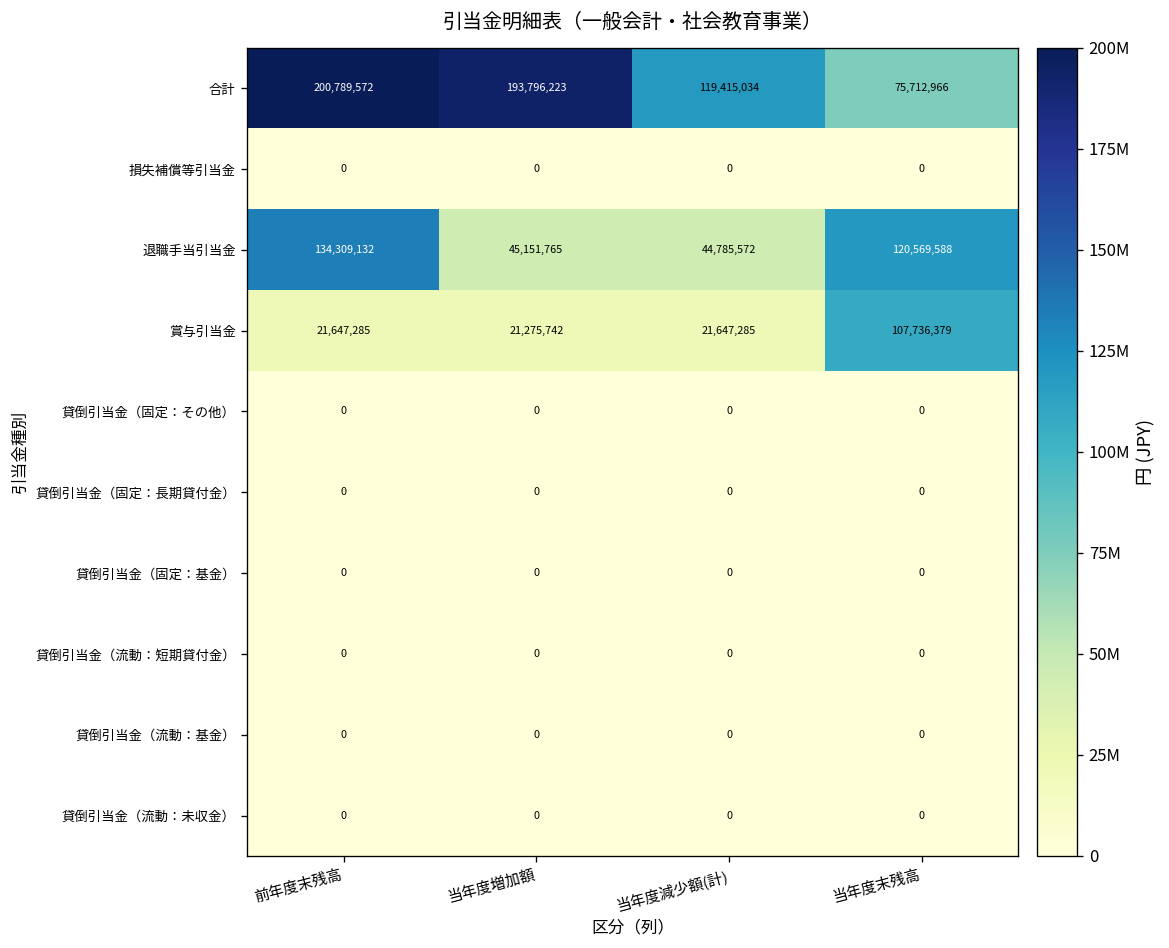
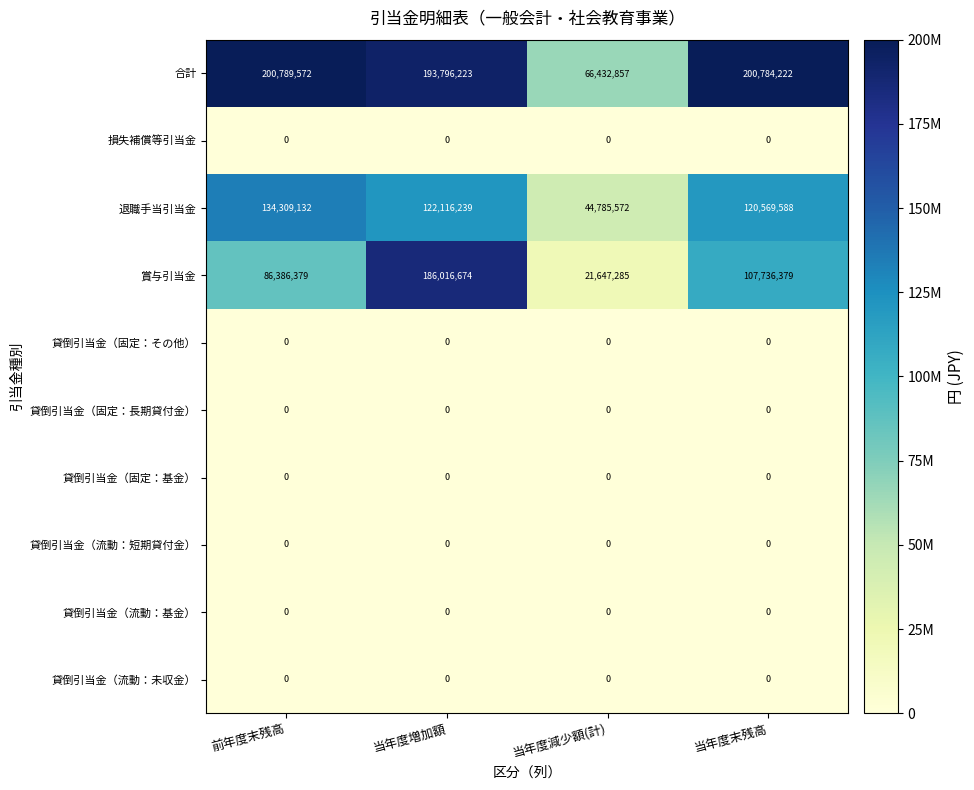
  {
    "合計": {
      "前年度末残高": "200,789,572",
      "当年度増加額": "193,796,223",
-     "当年度減少額(計)": "119,415,034",
-     "当年度末残高": "75,712,966"
+     "当年度減少額(計)": "66,432,857",
+     "当年度末残高": "200,784,222"
    },
    "損失補償等引当金": {
      "前年度末残高": "0",
      "当年度増加額": "0",
      "当年度減少額(計)": "0",
      "当年度末残高": "0"
    },
    "退職手当引当金": {
      "前年度末残高": "134,309,132",
-     "当年度増加額": "45,151,765",
+     "当年度増加額": "122,116,239",
      "当年度減少額(計)": "44,785,572",
      "当年度末残高": "120,569,588"
    },
    "賞与引当金": {
-     "前年度末残高": "21,647,285",
-     "当年度増加額": "21,275,742",
+     "前年度末残高": "86,386,379",
+     "当年度増加額": "186,016,674",
      "当年度減少額(計)": "21,647,285",
      "当年度末残高": "107,736,379"
    },
    "貸倒引当金（固定：その他）": {
      "前年度末残高": "0",
      "当年度増加額": "0",
      "当年度減少額(計)": "0",
      "当年度末残高": "0"
    },
    "貸倒引当金（固定：長期貸付金）": {
      "前年度末残高": "0",
      "当年度増加額": "0",
      "当年度減少額(計)": "0",
      "当年度末残高": "0"
    },
    "貸倒引当金（固定：基金）": {
      "前年度末残高": "0",
      "当年度増加額": "0",
      "当年度減少額(計)": "0",
      "当年度末残高": "0"
    },
    "貸倒引当金（流動：短期貸付金）": {
      "前年度末残高": "0",
      "当年度増加額": "0",
      "当年度減少額(計)": "0",
      "当年度末残高": "0"
    },
    "貸倒引当金（流動：基金）": {
      "前年度末残高": "0",
      "当年度増加額": "0",
      "当年度減少額(計)": "0",
      "当年度末残高": "0"
    },
    "貸倒引当金（流動：未収金）": {
      "前年度末残高": "0",
      "当年度増加額": "0",
      "当年度減少額(計)": "0",
      "当年度末残高": "0"
    }
  }
